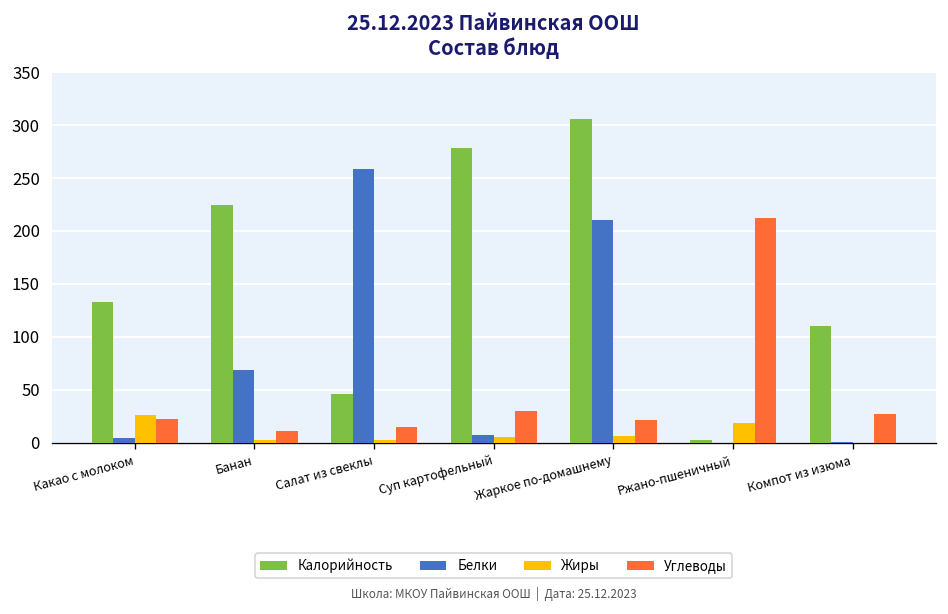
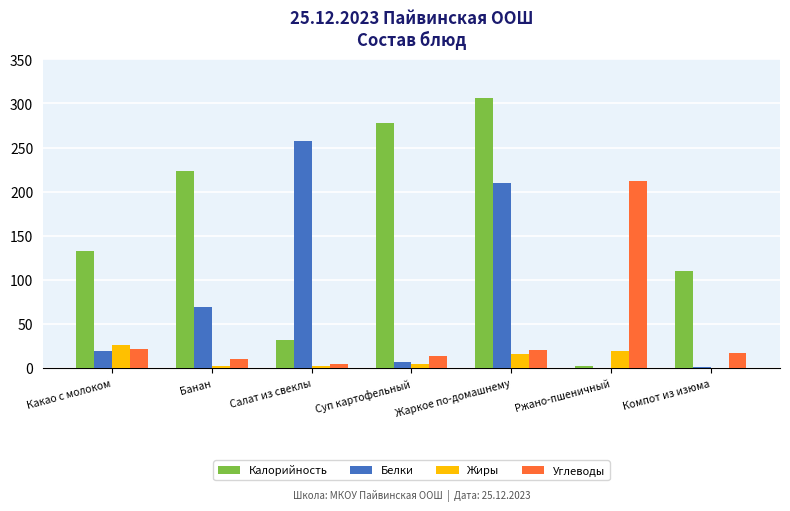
  {
    "Калорийность": {
      "Какао с молоком": 130,
      "Банан": 220,
-     "Салат из свеклы": 50,
+     "Салат из свеклы": 30,
      "Суп картофельный": 280,
      "Жаркое по-домашнему": 310,
      "Ржано-пшеничный": 0,
      "Компот из изюма": 110
    },
    "Белки": {
-     "Какао с молоком": 0,
+     "Какао с молоком": 20,
      "Банан": 70,
      "Салат из свеклы": 260,
      "Суп картофельный": 10,
      "Жаркое по-домашнему": 210,
      "Ржано-пшеничный": 0
    },
    "Жиры": {
      "Какао с молоком": 30,
      "Банан": 0,
      "Салат из свеклы": 0,
      "Суп картофельный": 10,
-     "Жаркое по-домашнему": 10,
+     "Жаркое по-домашнему": 20,
      "Ржано-пшеничный": 20,
      "Компот из изюма": 0
    },
    "Углеводы": {
      "Какао с молоком": 20,
      "Банан": 10,
-     "Салат из свеклы": 20,
-     "Суп картофельный": 30,
+     "Салат из свеклы": 10,
+     "Суп картофельный": 10,
      "Жаркое по-домашнему": 20,
      "Ржано-пшеничный": 210,
-     "Компот из изюма": 30
+     "Компот из изюма": 20
    }
  }
